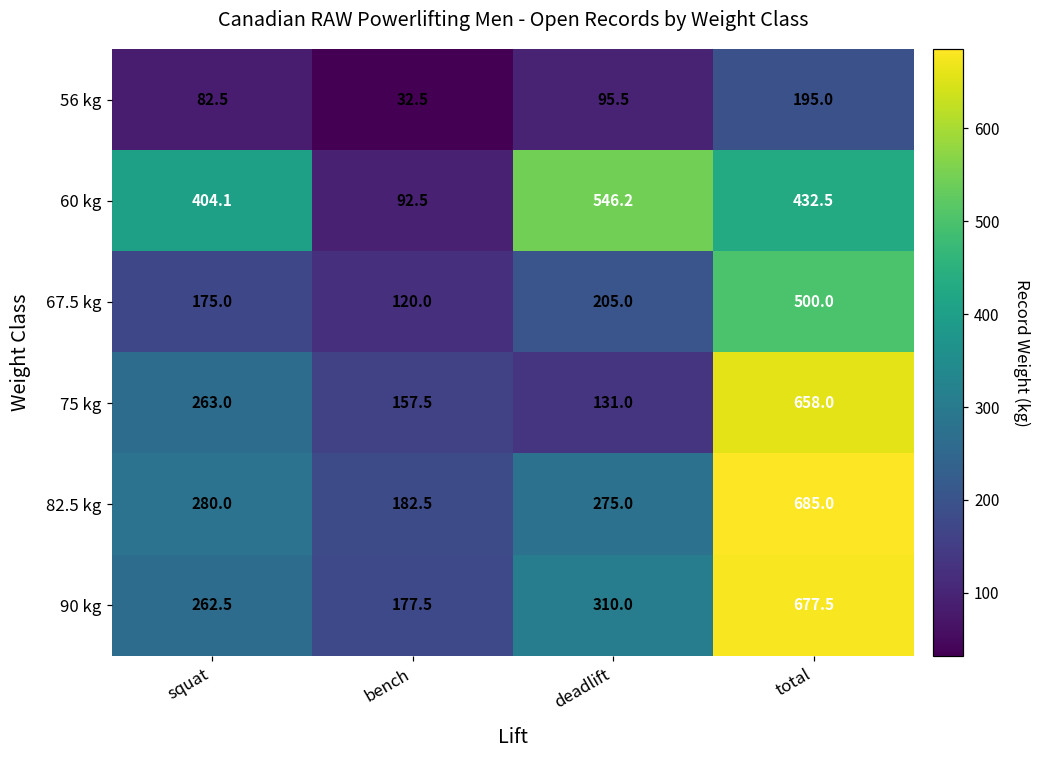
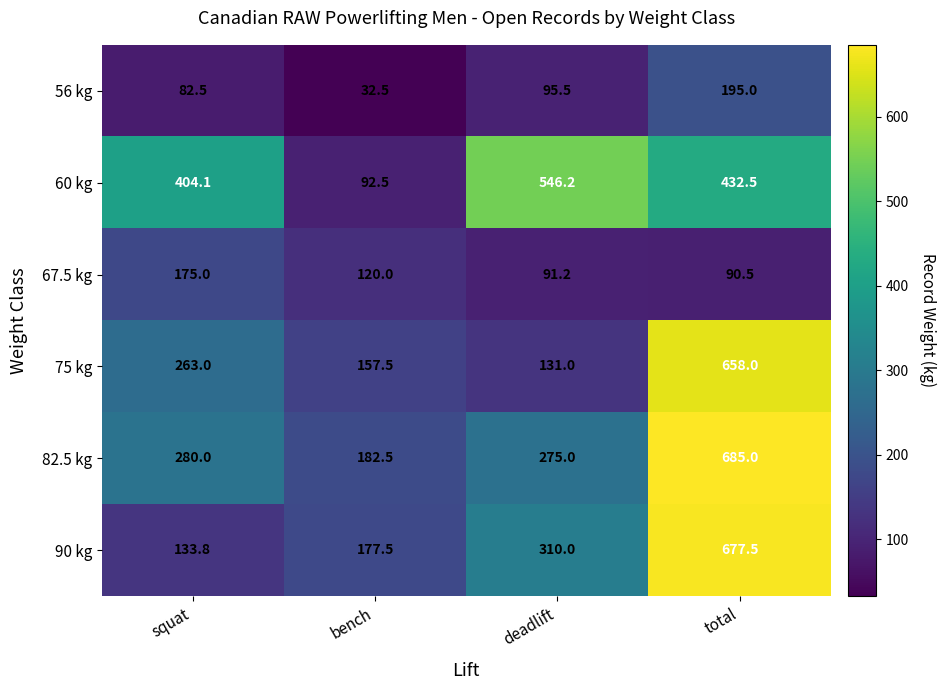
  {
    "56 kg": {
      "squat": 82.5,
      "bench": 32.5,
      "deadlift": 95.5,
      "total": 195.0
    },
    "60 kg": {
      "squat": 404.1,
      "bench": 92.5,
      "deadlift": 546.2,
      "total": 432.5
    },
    "67.5 kg": {
      "squat": 175.0,
      "bench": 120.0,
-     "deadlift": 205.0,
-     "total": 500.0
+     "deadlift": 91.2,
+     "total": 90.5
    },
    "75 kg": {
      "squat": 263.0,
      "bench": 157.5,
      "deadlift": 131.0,
      "total": 658.0
    },
    "82.5 kg": {
      "squat": 280.0,
      "bench": 182.5,
      "deadlift": 275.0,
      "total": 685.0
    },
    "90 kg": {
-     "squat": 262.5,
+     "squat": 133.8,
      "bench": 177.5,
      "deadlift": 310.0,
      "total": 677.5
    }
  }
